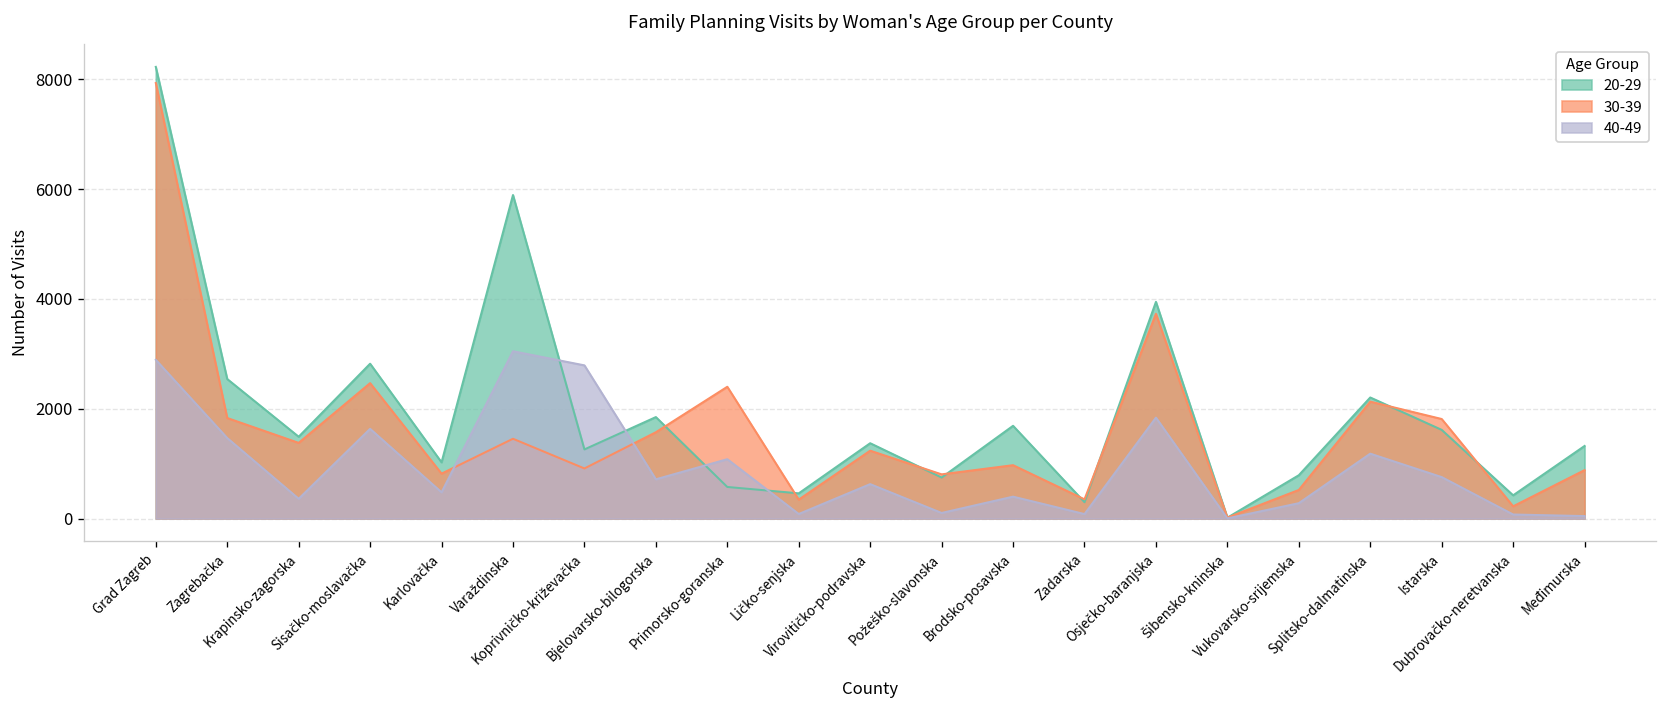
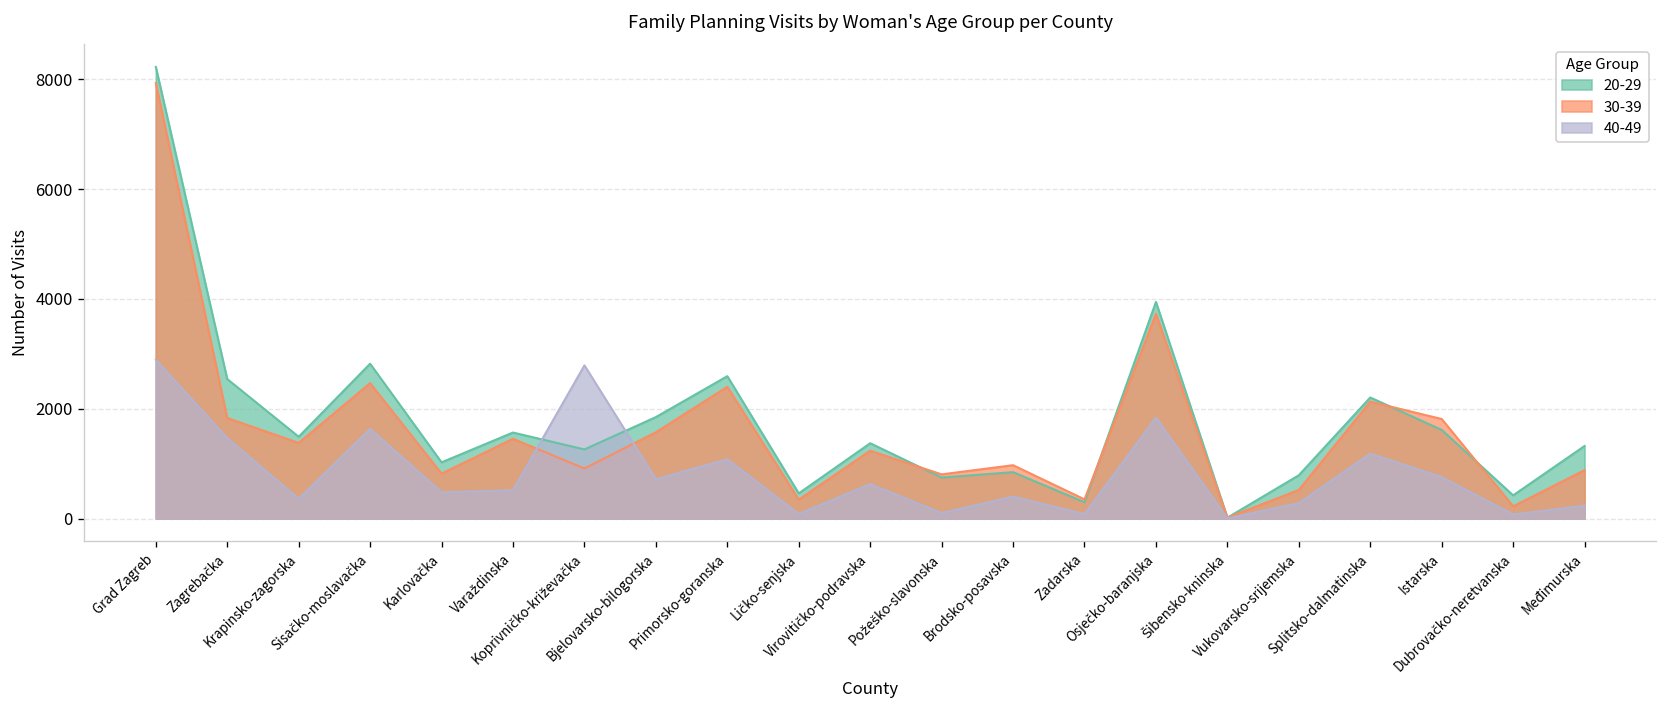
  {
    "20-29": {
      "Grad Zagreb": 8200,
      "Zagrebačka": 2500,
      "Krapinsko-zagorska": 1500,
      "Sisačko-moslavačka": 2800,
      "Karlovačka": 1000,
-     "Varaždinska": 5900,
+     "Varaždinska": 1600,
      "Koprivničko-križevačka": 1300,
      "Bjelovarsko-bilogorska": 1800,
-     "Primorsko-goranska": 600,
+     "Primorsko-goranska": 2600,
      "Ličko-senjska": 500,
      "Virovitičko-podravska": 1400,
      "Požeško-slavonska": 700,
-     "Brodsko-posavska": 1700,
+     "Brodsko-posavska": 800,
      "Osječko-baranjska": 3900,
      "Vukovarsko-srijemska": 800,
      "Splitsko-dalmatinska": 2200,
      "Istarska": 1600,
      "Dubrovačko-neretvanska": 400,
      "Međimurska": 1300
    },
    "30-39": {
      "Grad Zagreb": 7900,
      "Zagrebačka": 1800,
      "Krapinsko-zagorska": 1400,
      "Sisačko-moslavačka": 2500,
      "Karlovačka": 800,
      "Varaždinska": 1500,
      "Koprivničko-križevačka": 900,
      "Bjelovarsko-bilogorska": 1600,
      "Primorsko-goranska": 2400,
      "Ličko-senjska": 300,
      "Virovitičko-podravska": 1200,
      "Požeško-slavonska": 800,
      "Brodsko-posavska": 1000,
      "Osječko-baranjska": 3700,
      "Vukovarsko-srijemska": 500,
      "Splitsko-dalmatinska": 2100,
      "Istarska": 1800,
      "Dubrovačko-neretvanska": 200,
      "Međimurska": 900
    },
    "40-49": {
      "Grad Zagreb": 2900,
      "Zagrebačka": 1500,
      "Krapinsko-zagorska": 400,
      "Sisačko-moslavačka": 1600,
      "Karlovačka": 500,
-     "Varaždinska": 3000,
+     "Varaždinska": 500,
      "Koprivničko-križevačka": 2800,
      "Bjelovarsko-bilogorska": 700,
      "Primorsko-goranska": 1100,
      "Ličko-senjska": 100,
      "Virovitičko-podravska": 600,
      "Požeško-slavonska": 100,
      "Brodsko-posavska": 400,
      "Zadarska": 100,
      "Osječko-baranjska": 1800,
      "Vukovarsko-srijemska": 300,
      "Splitsko-dalmatinska": 1200,
      "Istarska": 800,
      "Dubrovačko-neretvanska": 100,
-     "Međimurska": 0
+     "Međimurska": 200
    }
  }
